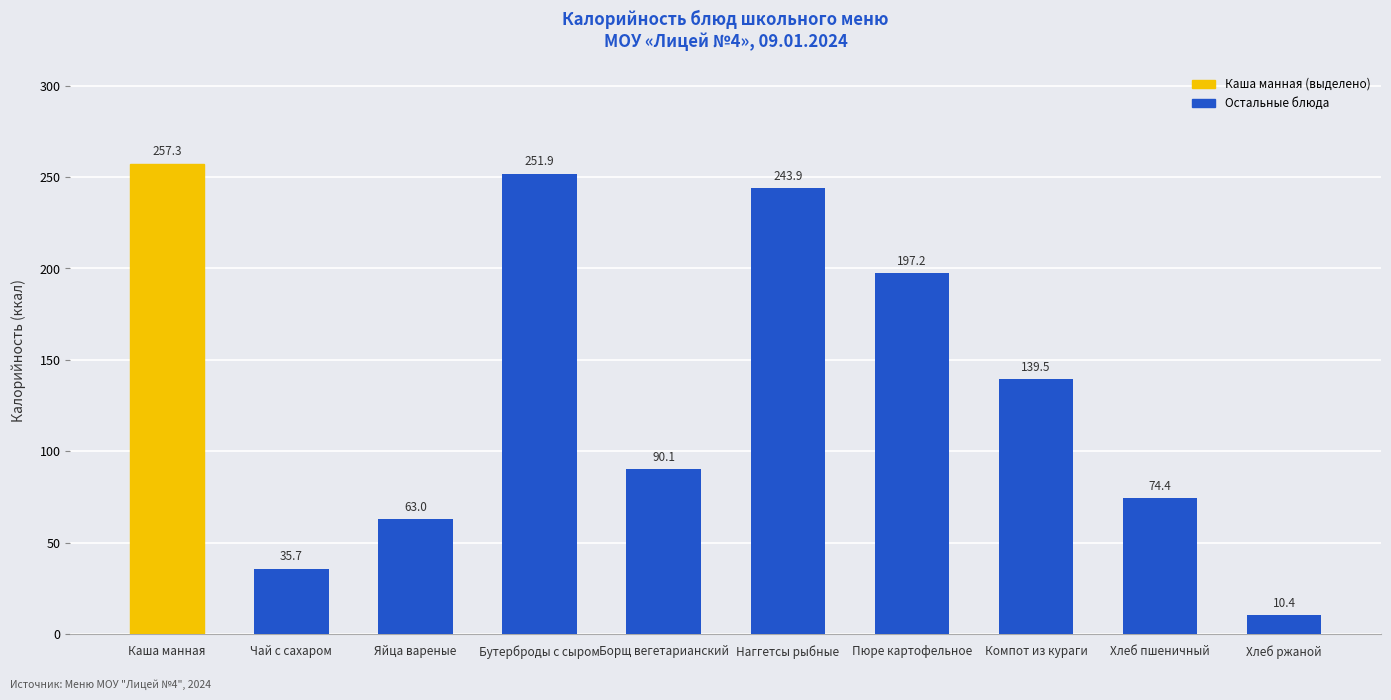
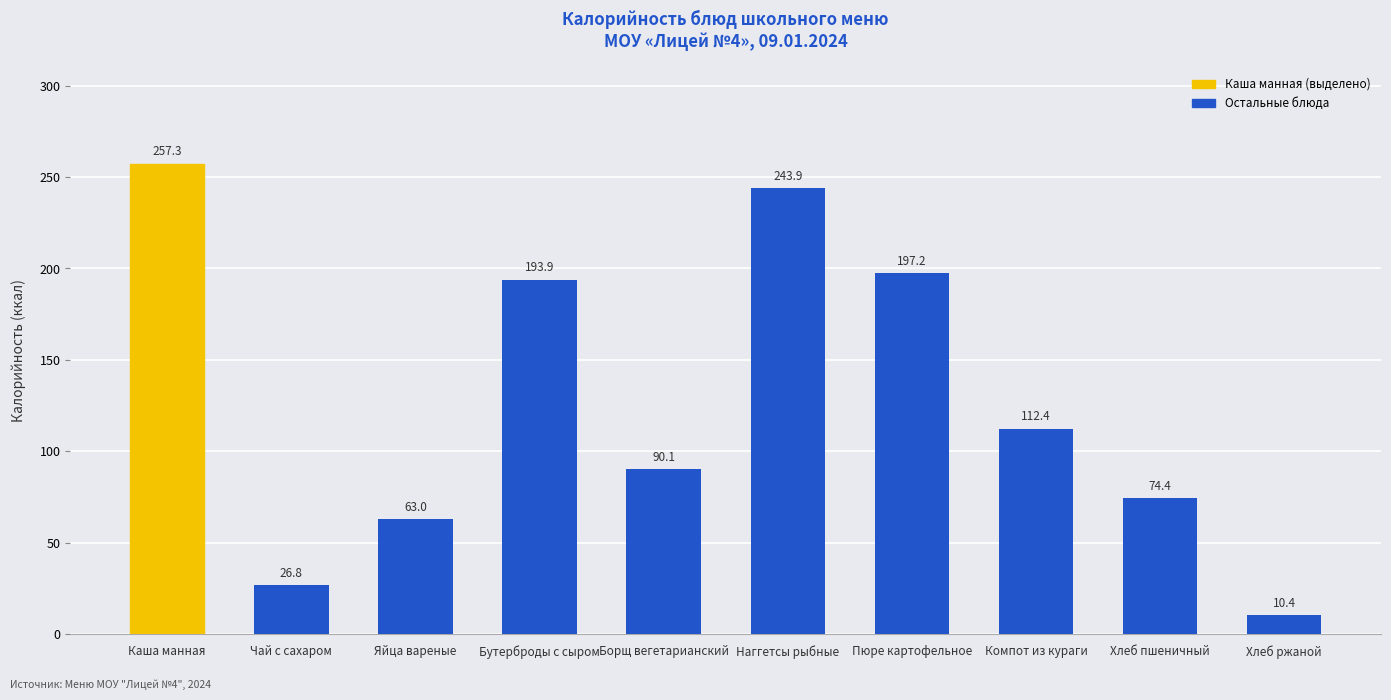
  {
    "Каша манная": 257.3,
-   "Чай с сахаром": 35.7,
+   "Чай с сахаром": 26.8,
    "Яйца вареные": 63.0,
-   "Бутерброды с сыром": 251.9,
+   "Бутерброды с сыром": 193.9,
    "Борщ вегетарианский": 90.1,
    "Наггетсы рыбные": 243.9,
    "Пюре картофельное": 197.2,
-   "Компот из кураги": 139.5,
+   "Компот из кураги": 112.4,
    "Хлеб пшеничный": 74.4,
    "Хлеб ржаной": 10.4
  }
